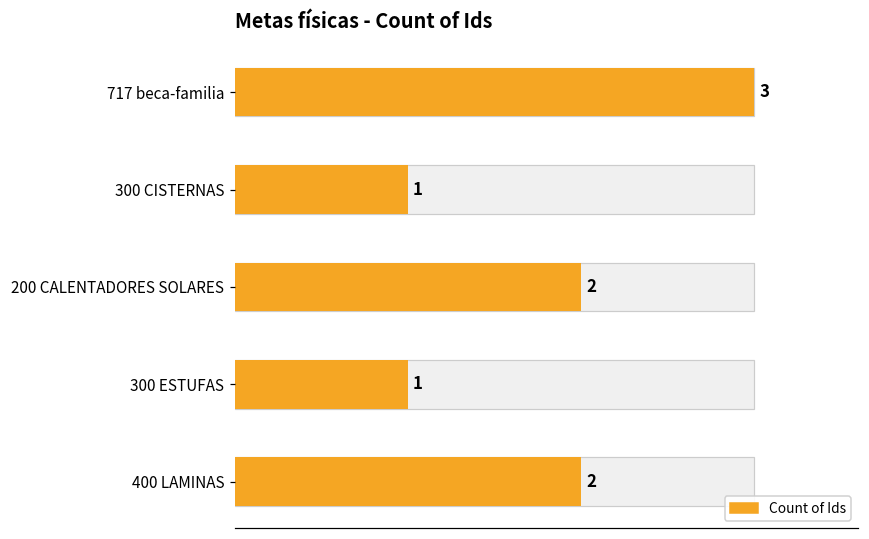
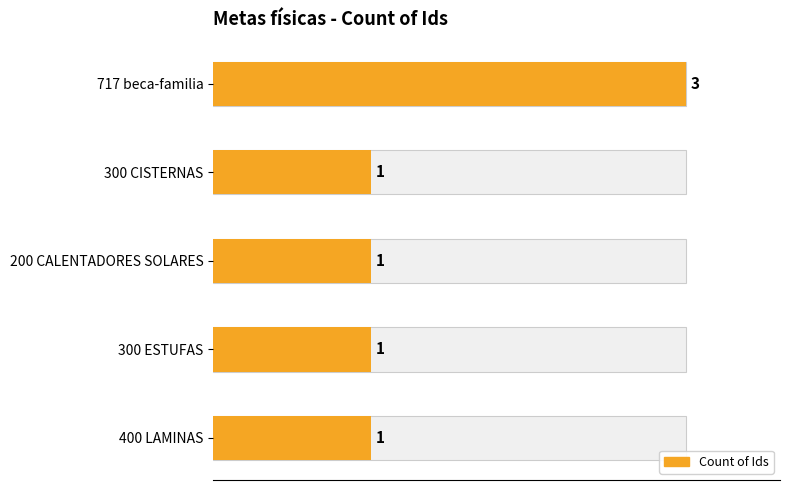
  {
    "Count of Ids": {
      "717 beca-familia": 3,
-     "200 CALENTADORES SOLARES": 2,
-     "400 LAMINAS": 2
+     "200 CALENTADORES SOLARES": 1,
+     "400 LAMINAS": 1
    }
  }
